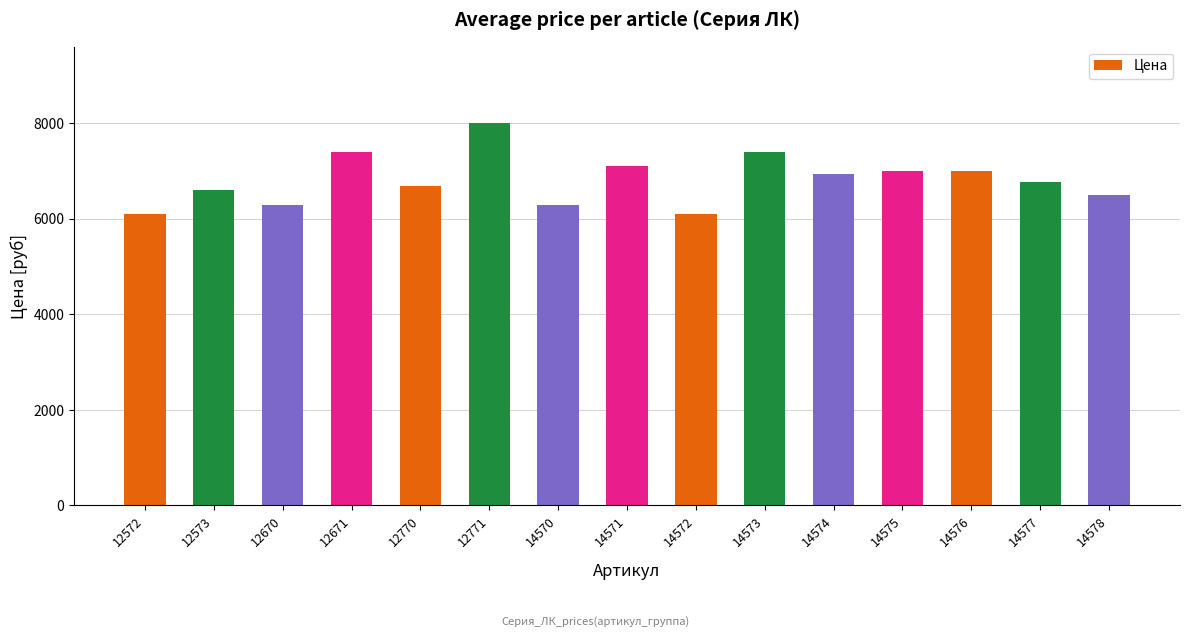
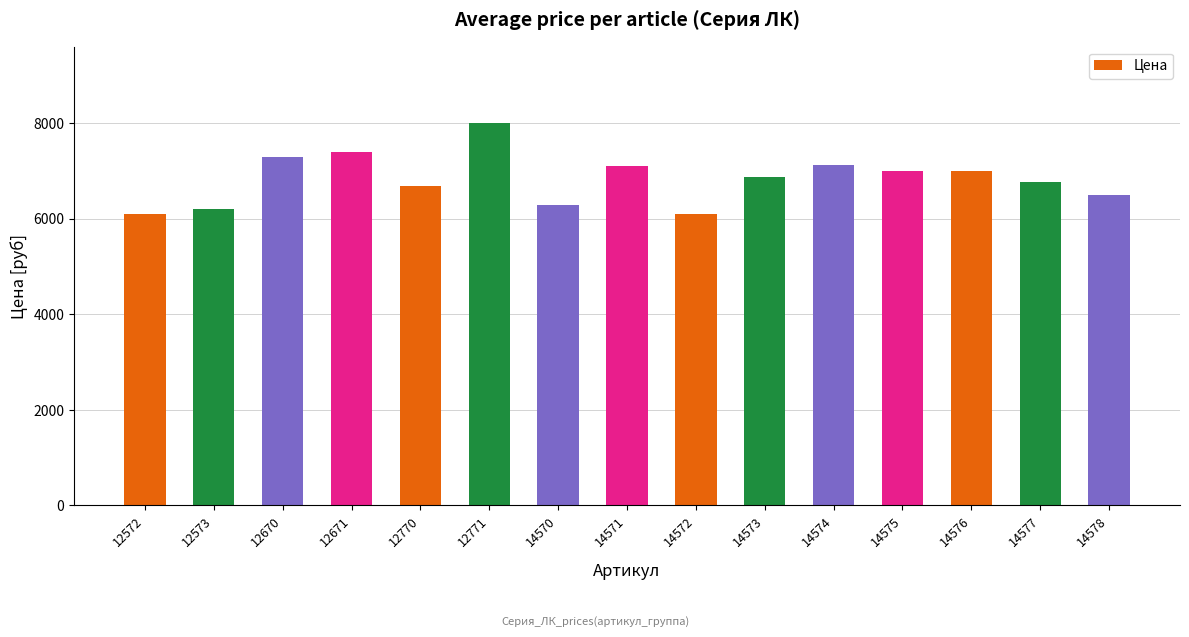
  {
    "12572": 6100,
-   "12573": 6600,
-   "12670": 6300,
+   "12573": 6200,
+   "12670": 7300,
    "12671": 7400,
    "12770": 6700,
    "12771": 8000,
    "14570": 6300,
    "14571": 7100,
    "14572": 6100,
-   "14573": 7400,
-   "14574": 6900,
+   "14573": 6900,
+   "14574": 7100,
    "14575": 7000,
    "14576": 7000,
    "14577": 6800,
    "14578": 6500
  }
